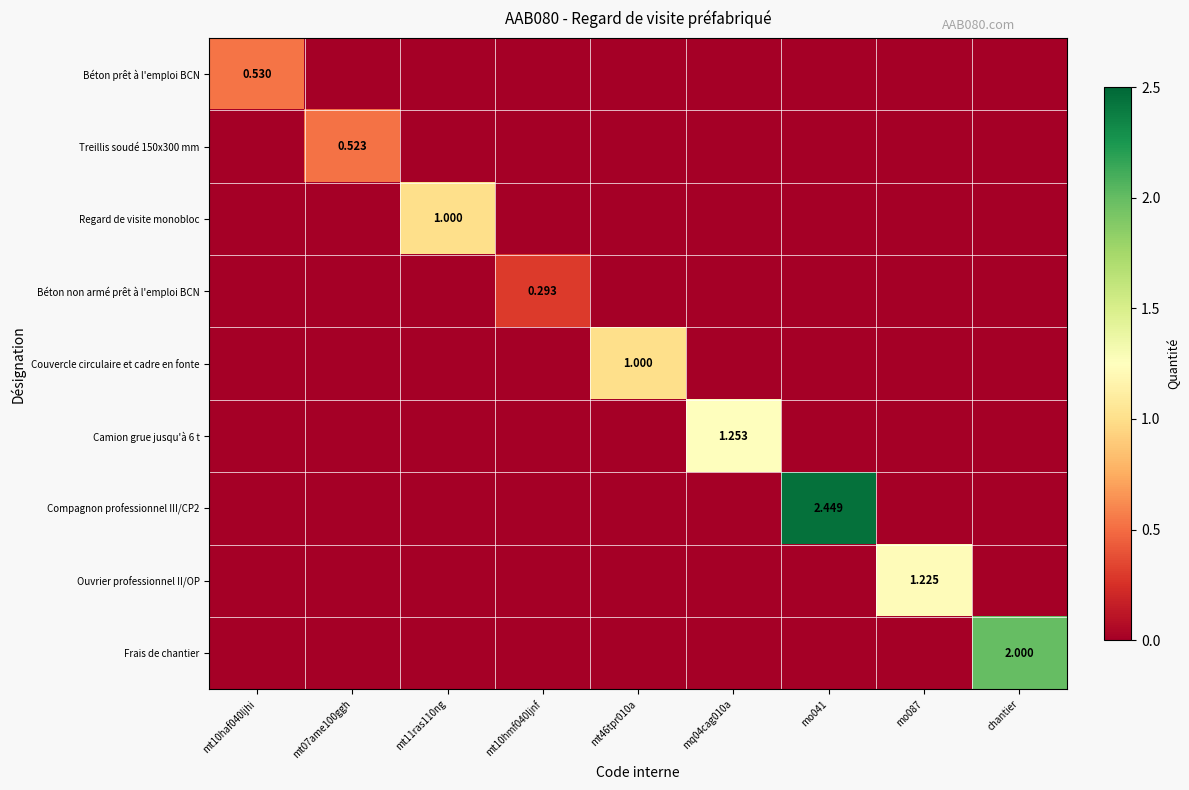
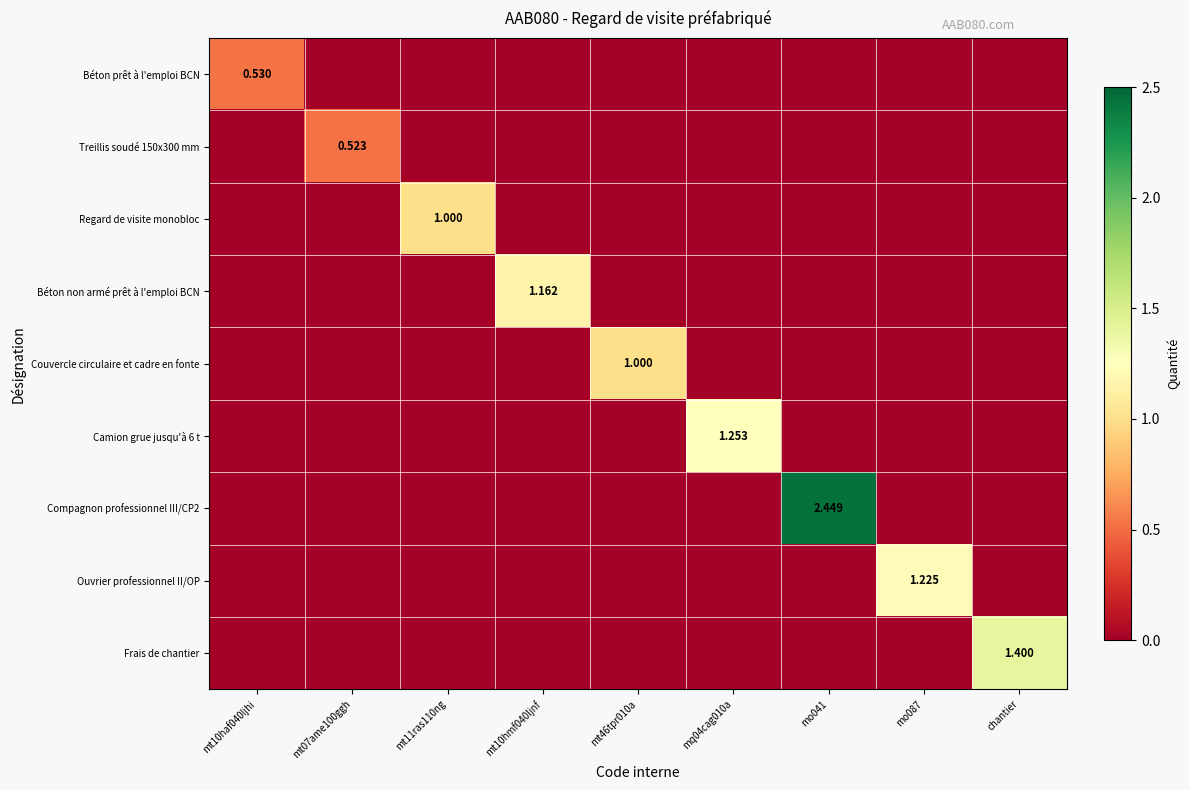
  {
    "Béton prêt à l'emploi BCN": {
      "mt10haf040ljhi": 0.530
    },
    "Treillis soudé 150x300 mm": {
      "mt07ame100ggh": 0.523
    },
    "Regard de visite monobloc": {
      "mt11ras110ng": 1.000
    },
    "Béton non armé prêt à l'emploi BCN": {
-     "mt10hmf040ljnf": 0.293
+     "mt10hmf040ljnf": 1.162
    },
    "Couvercle circulaire et cadre en fonte": {
      "mt46tpr010a": 1.000
    },
    "Camion grue jusqu'à 6 t": {
      "mq04cag010a": 1.253
    },
    "Compagnon professionnel III/CP2": {
      "mo041": 2.449
    },
    "Ouvrier professionnel II/OP": {
      "mo087": 1.225
    },
    "Frais de chantier": {
-     "chantier": 2.000
+     "chantier": 1.400
    }
  }
